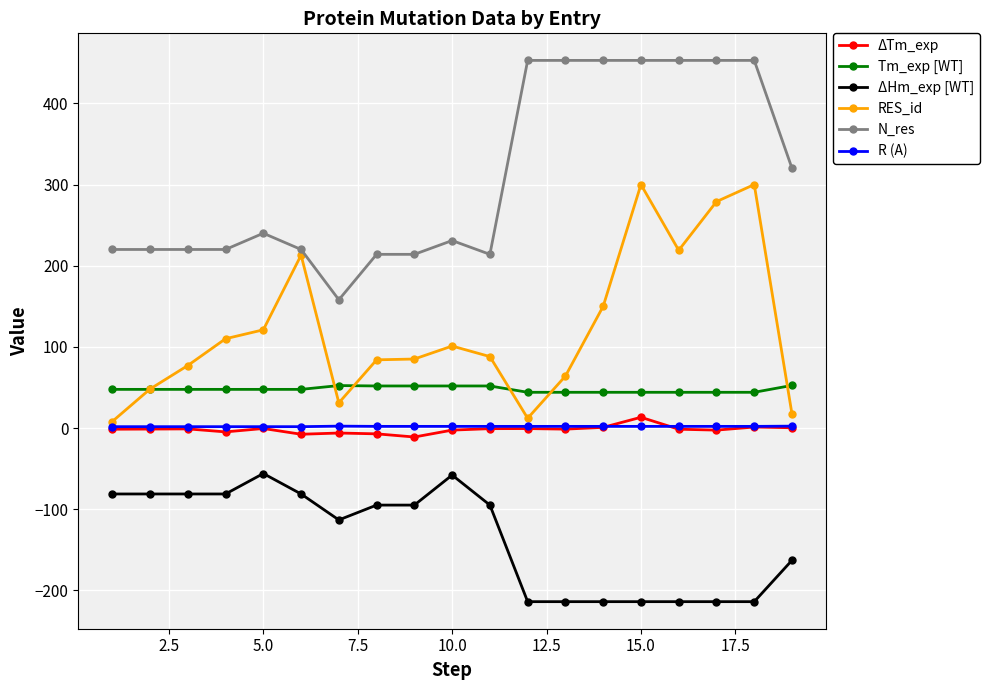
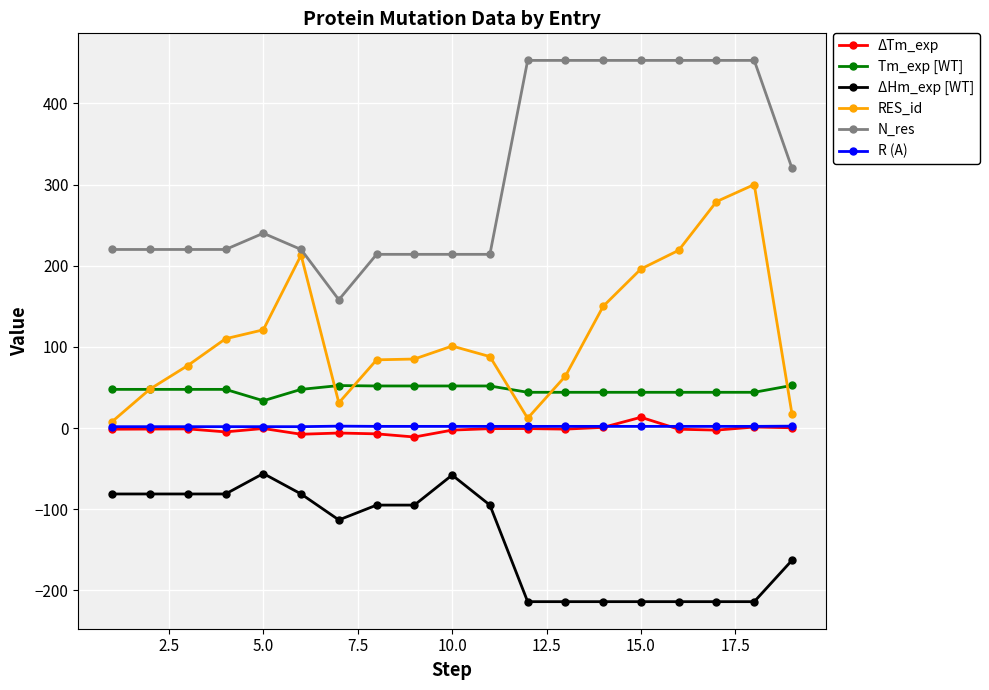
  {
    "ΔTm_exp": {
      "10.0": 0,
      "15.0": 10
    },
    "Tm_exp [WT]": {
-     "5.0": 50,
+     "5.0": 30,
      "10.0": 50,
      "15.0": 40
    },
    "ΔHm_exp [WT]": {
      "5.0": -60,
      "10.0": -60,
      "15.0": -210
    },
    "RES_id": {
      "5.0": 120,
      "10.0": 100,
-     "15.0": 300
+     "15.0": 200
    },
    "N_res": {
      "5.0": 240,
-     "10.0": 230,
+     "10.0": 210,
      "15.0": 450
    },
    "R (A)": {
      "10.0": 0,
      "15.0": 0
    }
  }
